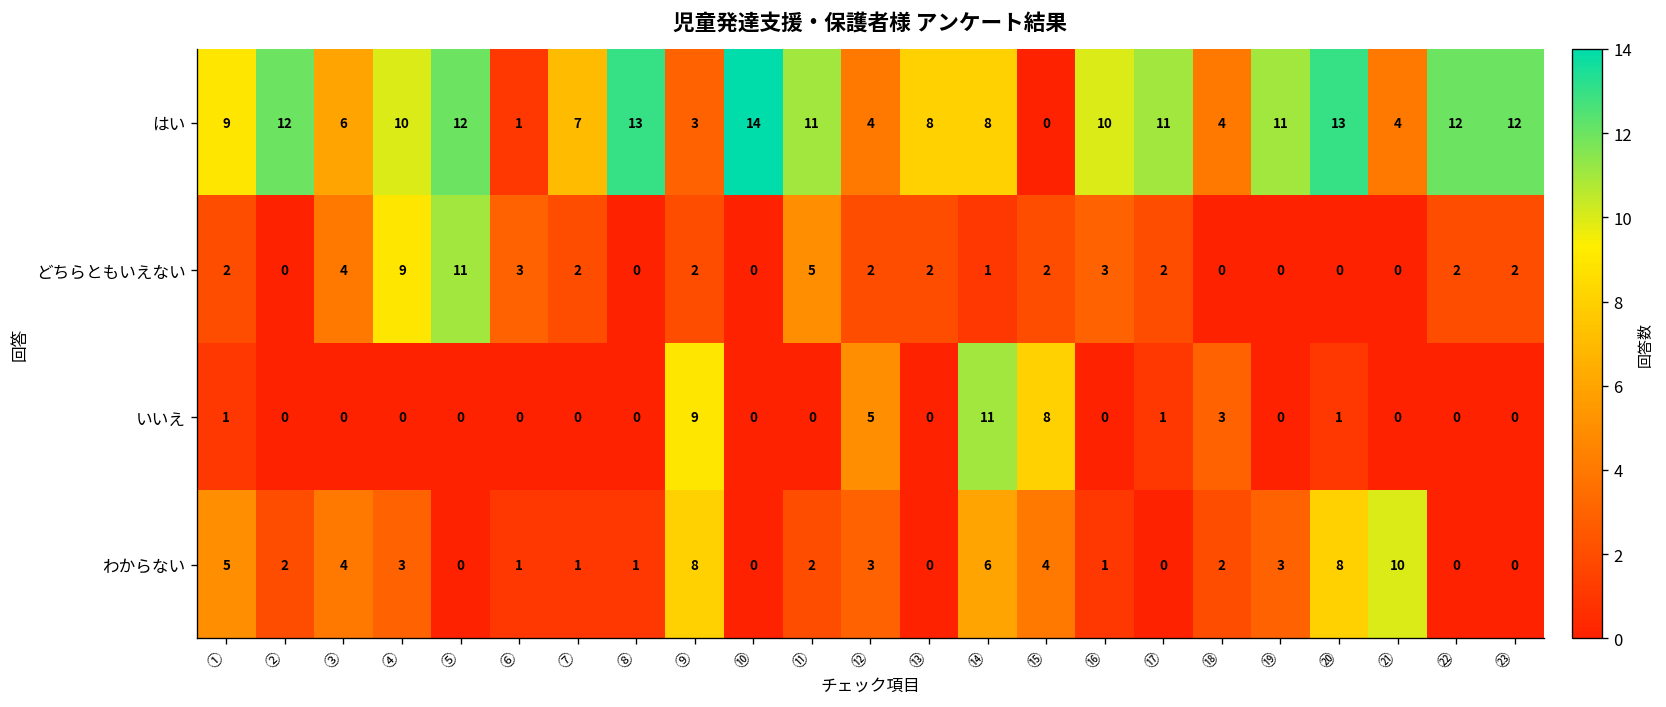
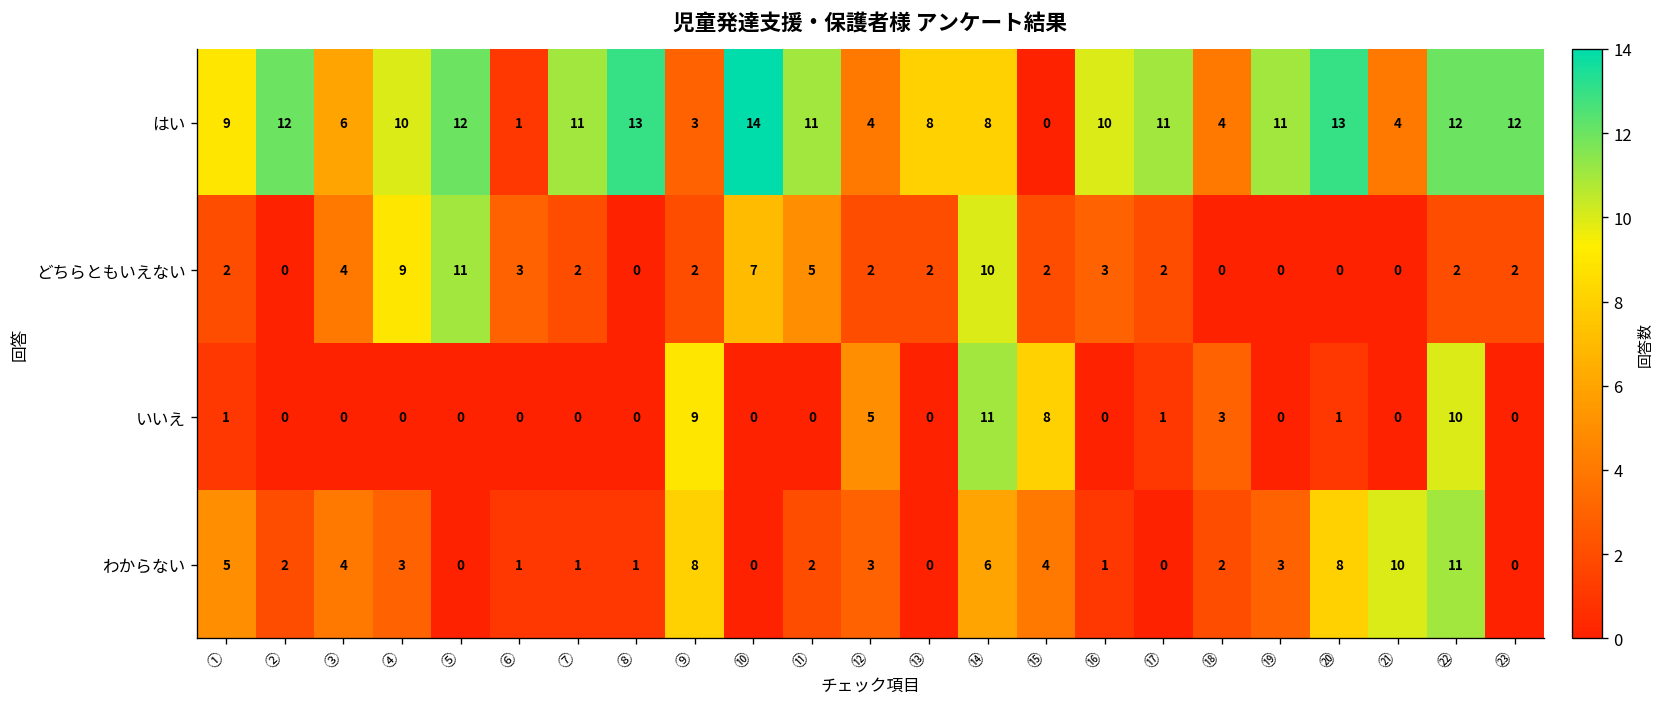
  {
    "はい": {
      "①": 9,
      "②": 12,
      "③": 6,
      "④": 10,
      "⑤": 12,
      "⑥": 1,
-     "⑦": 7,
+     "⑦": 11,
      "⑧": 13,
      "⑨": 3,
      "⑩": 14,
      "⑪": 11,
      "⑫": 4,
      "⑬": 8,
      "⑭": 8,
      "⑮": 0,
      "⑯": 10,
      "⑰": 11,
      "⑱": 4,
      "⑲": 11,
      "⑳": 13,
      "㉑": 4,
      "㉒": 12,
      "㉓": 12
    },
    "どちらともいえない": {
      "①": 2,
      "②": 0,
      "③": 4,
      "④": 9,
      "⑤": 11,
      "⑥": 3,
      "⑦": 2,
      "⑧": 0,
      "⑨": 2,
-     "⑩": 0,
+     "⑩": 7,
      "⑪": 5,
      "⑫": 2,
      "⑬": 2,
-     "⑭": 1,
+     "⑭": 10,
      "⑮": 2,
      "⑯": 3,
      "⑰": 2,
      "⑱": 0,
      "⑲": 0,
      "⑳": 0,
      "㉑": 0,
      "㉒": 2,
      "㉓": 2
    },
    "いいえ": {
      "①": 1,
      "②": 0,
      "③": 0,
      "④": 0,
      "⑤": 0,
      "⑥": 0,
      "⑦": 0,
      "⑧": 0,
      "⑨": 9,
      "⑩": 0,
      "⑪": 0,
      "⑫": 5,
      "⑬": 0,
      "⑭": 11,
      "⑮": 8,
      "⑯": 0,
      "⑰": 1,
      "⑱": 3,
      "⑲": 0,
      "⑳": 1,
      "㉑": 0,
-     "㉒": 0,
+     "㉒": 10,
      "㉓": 0
    },
    "わからない": {
      "①": 5,
      "②": 2,
      "③": 4,
      "④": 3,
      "⑤": 0,
      "⑥": 1,
      "⑦": 1,
      "⑧": 1,
      "⑨": 8,
      "⑩": 0,
      "⑪": 2,
      "⑫": 3,
      "⑬": 0,
      "⑭": 6,
      "⑮": 4,
      "⑯": 1,
      "⑰": 0,
      "⑱": 2,
      "⑲": 3,
      "⑳": 8,
      "㉑": 10,
-     "㉒": 0,
+     "㉒": 11,
      "㉓": 0
    }
  }
